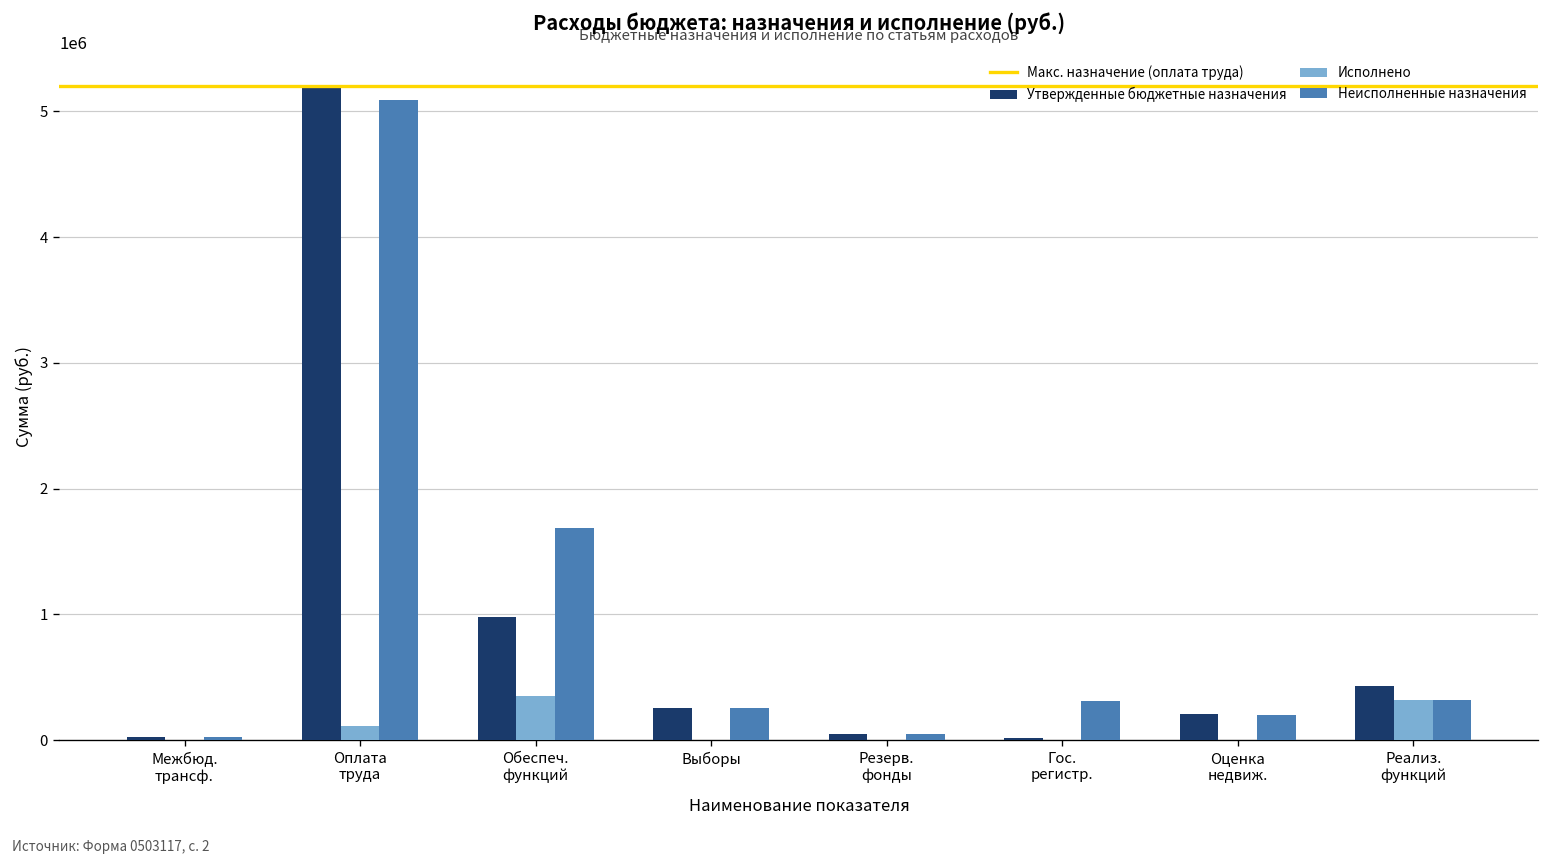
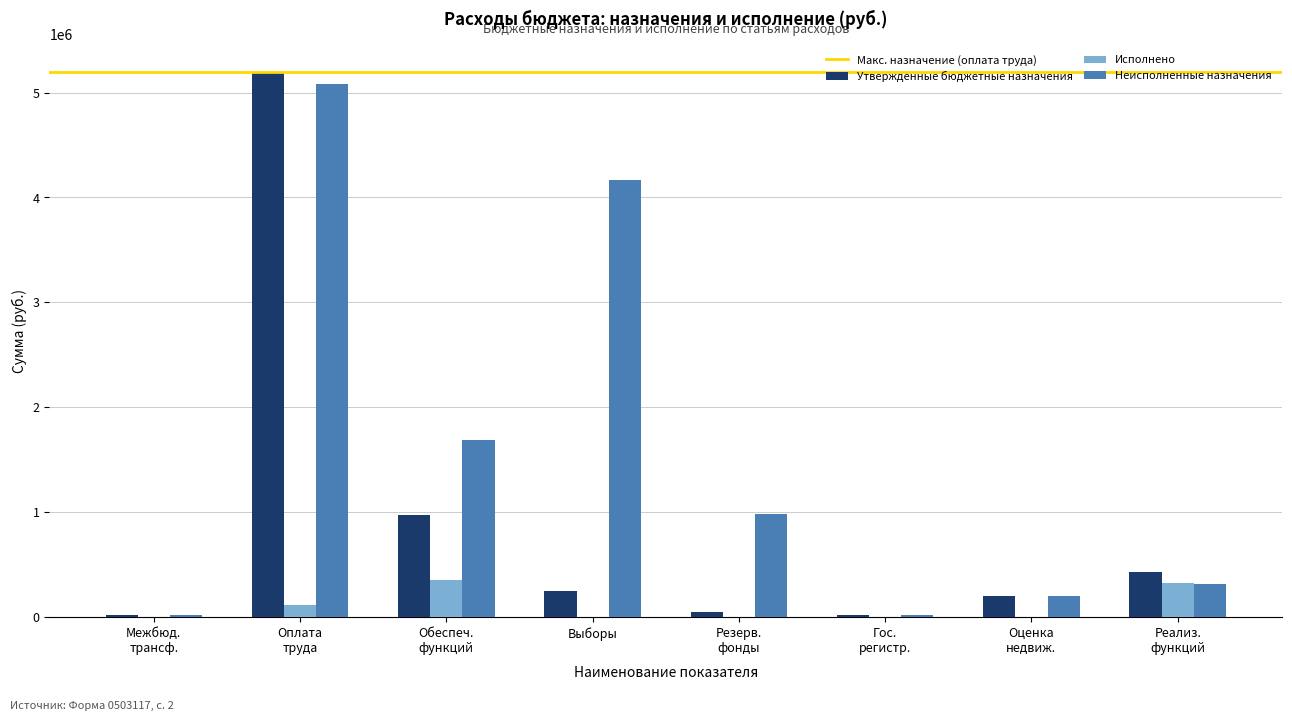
  {
    "Утвержденные бюджетные назначения": {
      "Межбюд. трансф.": 30000,
      "Оплата труда": 5200000,
      "Обеспеч. функций": 980000,
      "Выборы": 250000,
      "Резерв. фонды": 50000,
      "Оценка недвиж.": 210000,
      "Реализ. функций": 430000
    },
    "Исполнено": {
      "Межбюд. трансф.": 0,
      "Оплата труда": 110000,
      "Обеспеч. функций": 350000,
      "Выборы": 0,
      "Резерв. фонды": 0,
      "Гос. регистр.": 0,
      "Реализ. функций": 320000
    },
    "Неисполненные назначения": {
      "Межбюд. трансф.": 30000,
      "Оплата труда": 5080000,
      "Обеспеч. функций": 1690000,
-     "Выборы": 250000,
-     "Резерв. фонды": 50000,
-     "Гос. регистр.": 320000,
+     "Выборы": 4170000,
+     "Резерв. фонды": 990000,
+     "Гос. регистр.": 20000,
      "Оценка недвиж.": 200000,
      "Реализ. функций": 320000
    }
  }
